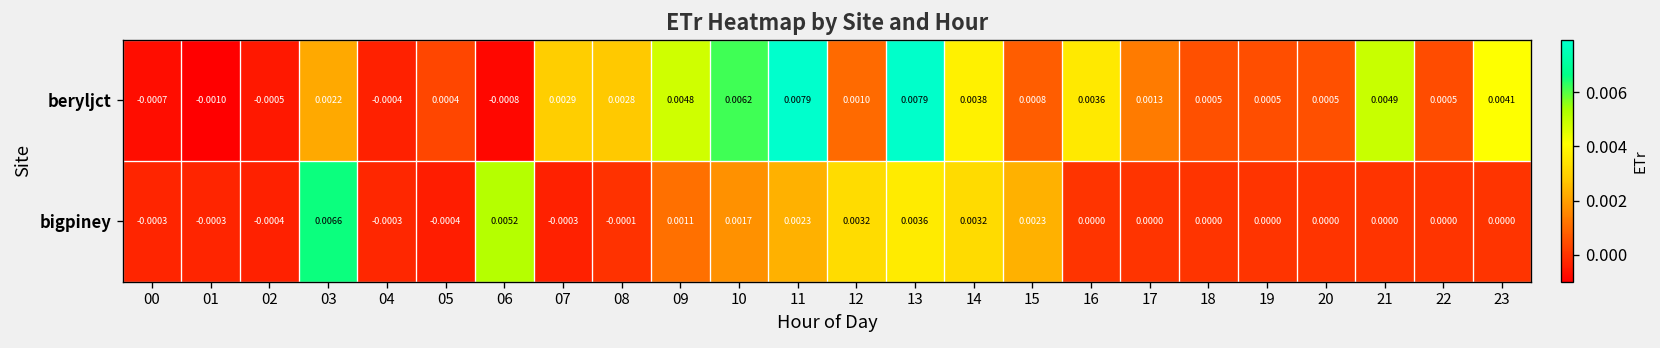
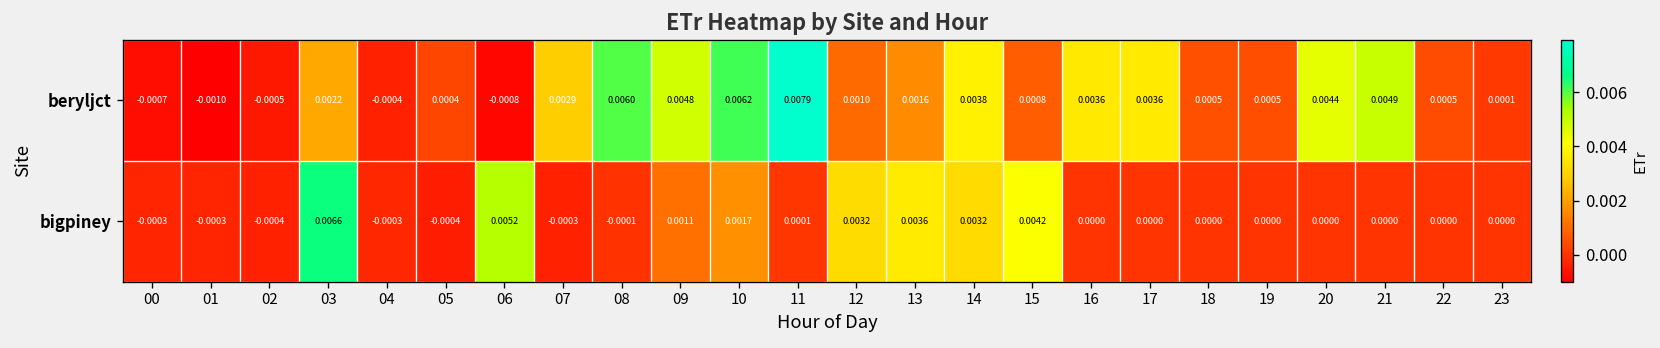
  {
    "beryljct": {
      "00": -0.0007,
      "01": -0.0010,
      "02": -0.0005,
      "03": 0.0022,
      "04": -0.0004,
      "05": 0.0004,
      "06": -0.0008,
      "07": 0.0029,
-     "08": 0.0028,
+     "08": 0.0060,
      "09": 0.0048,
      "10": 0.0062,
      "11": 0.0079,
      "12": 0.0010,
-     "13": 0.0079,
+     "13": 0.0016,
      "14": 0.0038,
      "15": 0.0008,
      "16": 0.0036,
-     "17": 0.0013,
+     "17": 0.0036,
      "18": 0.0005,
      "19": 0.0005,
-     "20": 0.0005,
+     "20": 0.0044,
      "21": 0.0049,
      "22": 0.0005,
-     "23": 0.0041
+     "23": 0.0001
    },
    "bigpiney": {
      "00": -0.0003,
      "01": -0.0003,
      "02": -0.0004,
      "03": 0.0066,
      "04": -0.0003,
      "05": -0.0004,
      "06": 0.0052,
      "07": -0.0003,
      "08": -0.0001,
      "09": 0.0011,
      "10": 0.0017,
-     "11": 0.0023,
+     "11": 0.0001,
      "12": 0.0032,
      "13": 0.0036,
      "14": 0.0032,
-     "15": 0.0023,
+     "15": 0.0042,
      "16": 0.0000,
      "17": 0.0000,
      "18": 0.0000,
      "19": 0.0000,
      "20": 0.0000,
      "21": 0.0000,
      "22": 0.0000,
      "23": 0.0000
    }
  }
